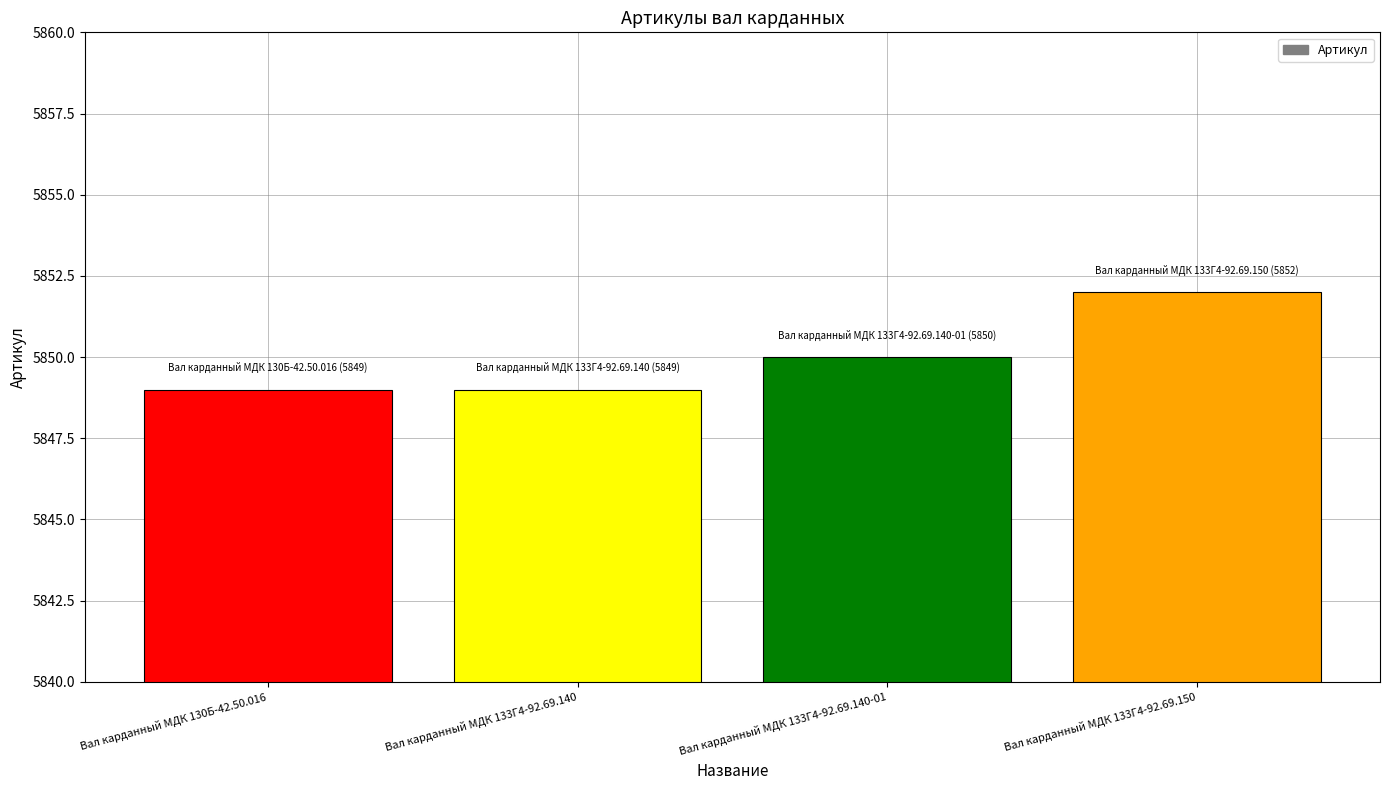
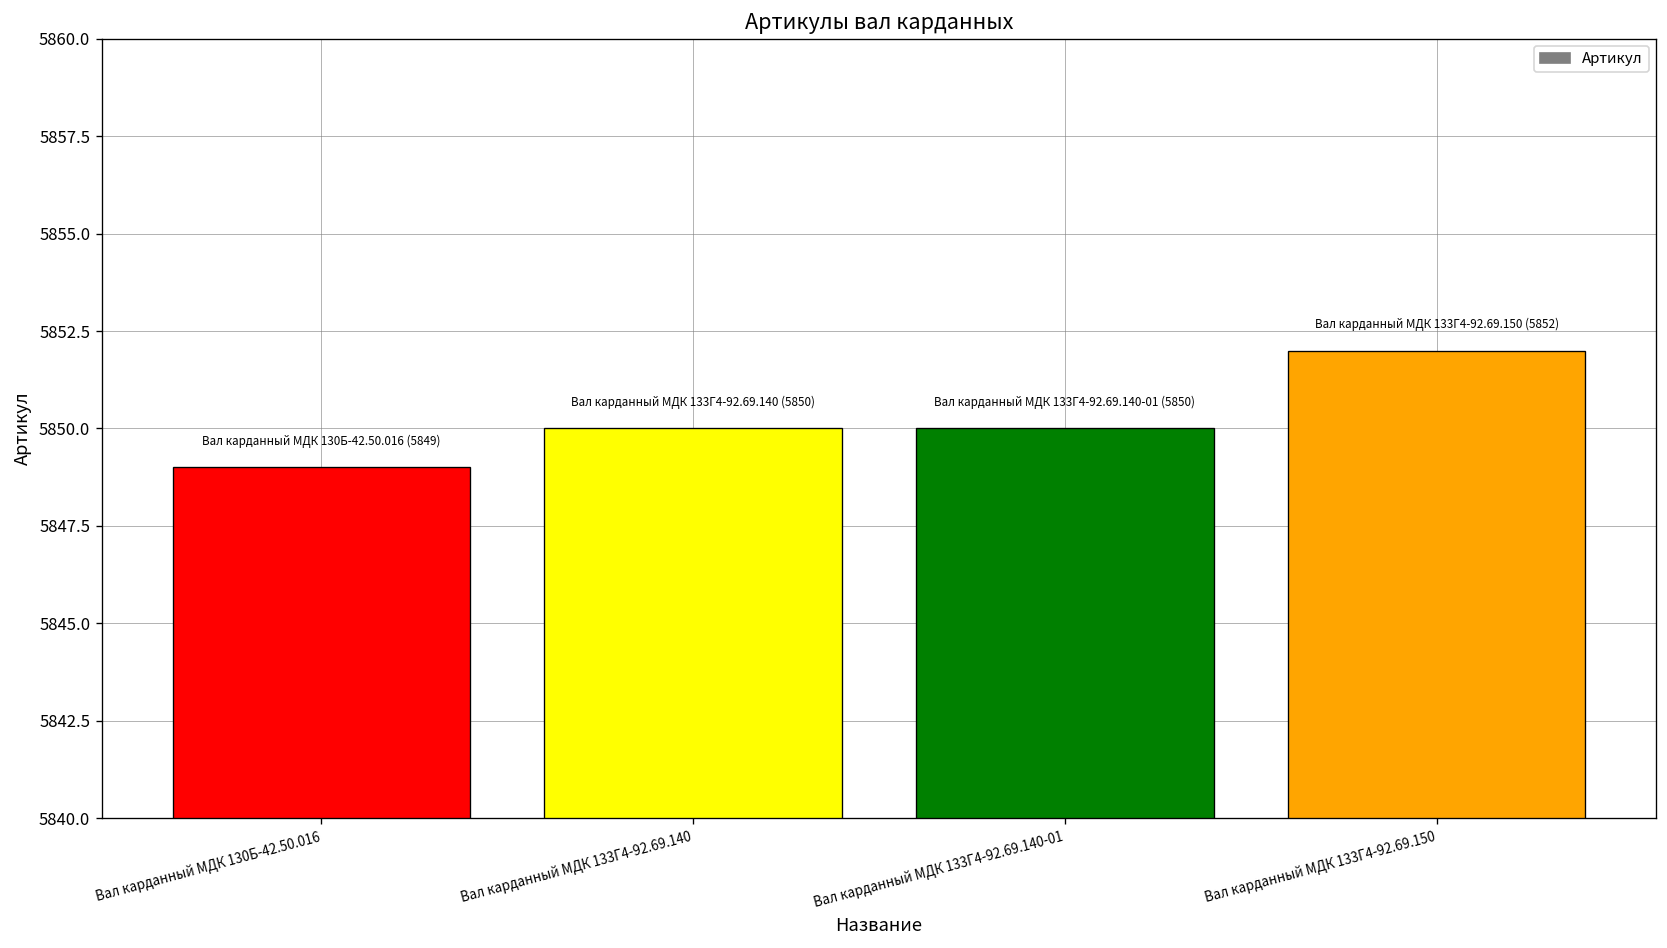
  {
    "Вал карданный МДК 130Б-42.50.016": "(5849)",
-   "Вал карданный МДК 133Г4-92.69.140": "(5849)",
+   "Вал карданный МДК 133Г4-92.69.140": "(5850)",
    "Вал карданный МДК 133Г4-92.69.140-01": "(5850)",
    "Вал карданный МДК 133Г4-92.69.150": "(5852)"
  }
